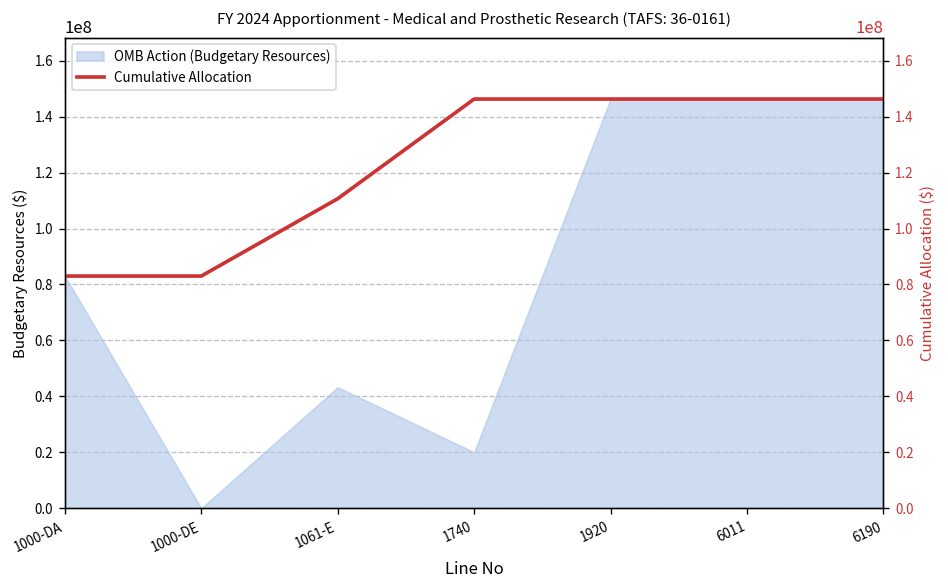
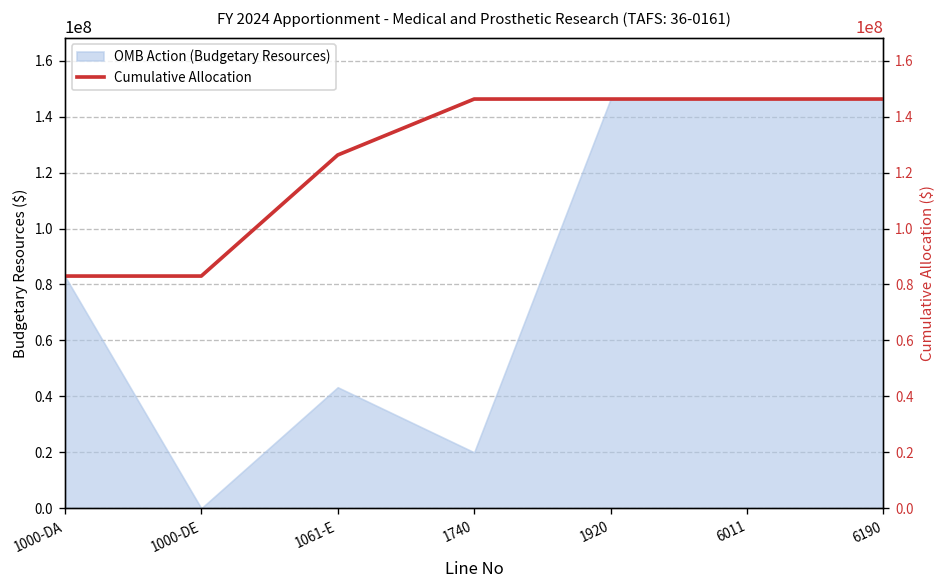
  {
    "OMB Action (Budgetary Resources)": {
      "1000-DA": 83000000,
      "1000-DE": 0,
      "1061-E": 43000000,
      "1740": 20000000,
      "1920": 146000000,
      "6011": 146000000,
      "6190": 146000000
    },
    "Cumulative Allocation": {
      "1000-DA": 83000000,
      "1000-DE": 83000000,
-     "1061-E": 111000000,
+     "1061-E": 126000000,
      "1740": 146000000,
      "1920": 146000000,
      "6011": 146000000,
      "6190": 146000000
    }
  }
